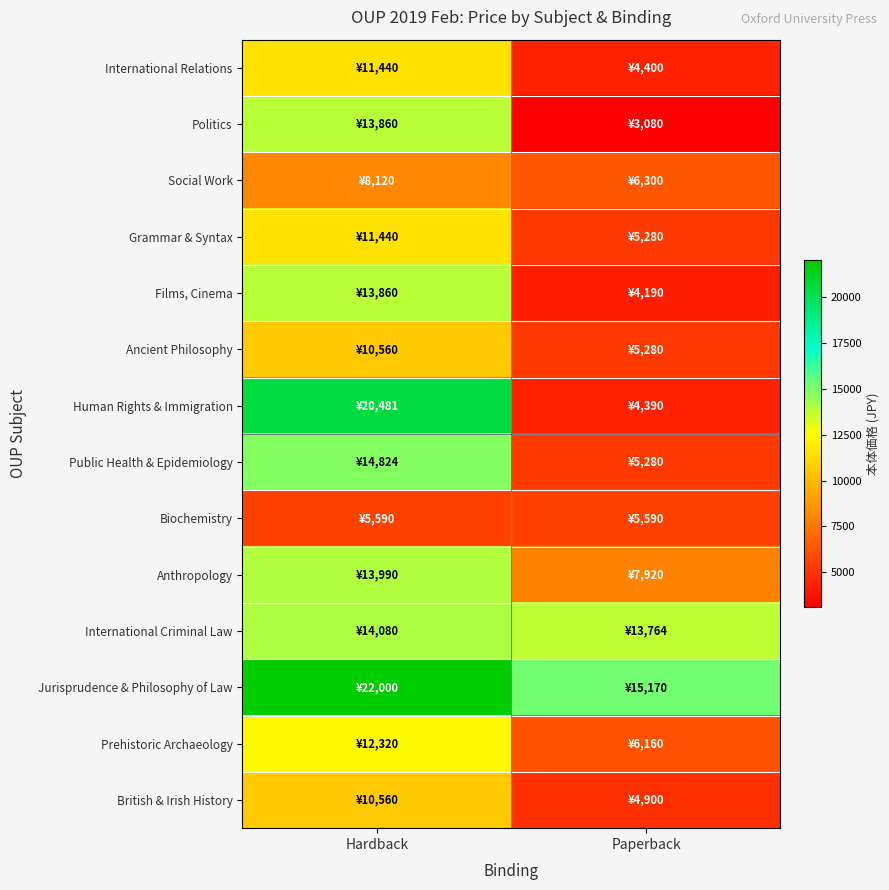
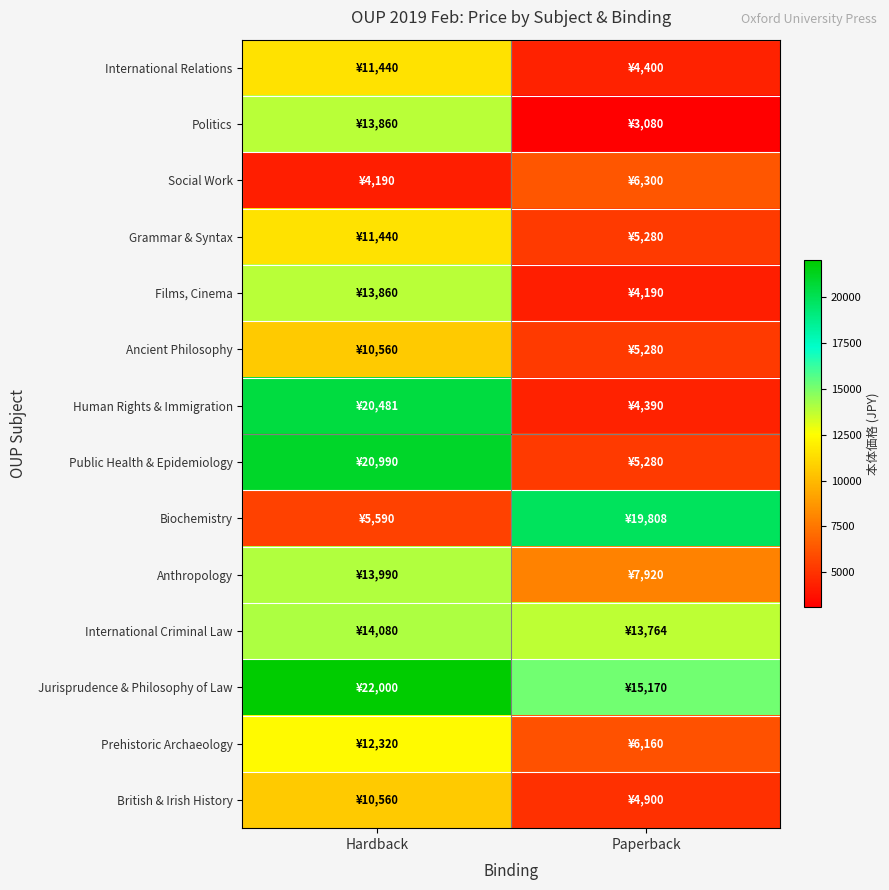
  {
    "International Relations": {
      "Hardback": "¥11,440",
      "Paperback": "¥4,400"
    },
    "Politics": {
      "Hardback": "¥13,860",
      "Paperback": "¥3,080"
    },
    "Social Work": {
-     "Hardback": "¥8,120",
+     "Hardback": "¥4,190",
      "Paperback": "¥6,300"
    },
    "Grammar & Syntax": {
      "Hardback": "¥11,440",
      "Paperback": "¥5,280"
    },
    "Films, Cinema": {
      "Hardback": "¥13,860",
      "Paperback": "¥4,190"
    },
    "Ancient Philosophy": {
      "Hardback": "¥10,560",
      "Paperback": "¥5,280"
    },
    "Human Rights & Immigration": {
      "Hardback": "¥20,481",
      "Paperback": "¥4,390"
    },
    "Public Health & Epidemiology": {
-     "Hardback": "¥14,824",
+     "Hardback": "¥20,990",
      "Paperback": "¥5,280"
    },
    "Biochemistry": {
      "Hardback": "¥5,590",
-     "Paperback": "¥5,590"
+     "Paperback": "¥19,808"
    },
    "Anthropology": {
      "Hardback": "¥13,990",
      "Paperback": "¥7,920"
    },
    "International Criminal Law": {
      "Hardback": "¥14,080",
      "Paperback": "¥13,764"
    },
    "Jurisprudence & Philosophy of Law": {
      "Hardback": "¥22,000",
      "Paperback": "¥15,170"
    },
    "Prehistoric Archaeology": {
      "Hardback": "¥12,320",
      "Paperback": "¥6,160"
    },
    "British & Irish History": {
      "Hardback": "¥10,560",
      "Paperback": "¥4,900"
    }
  }
